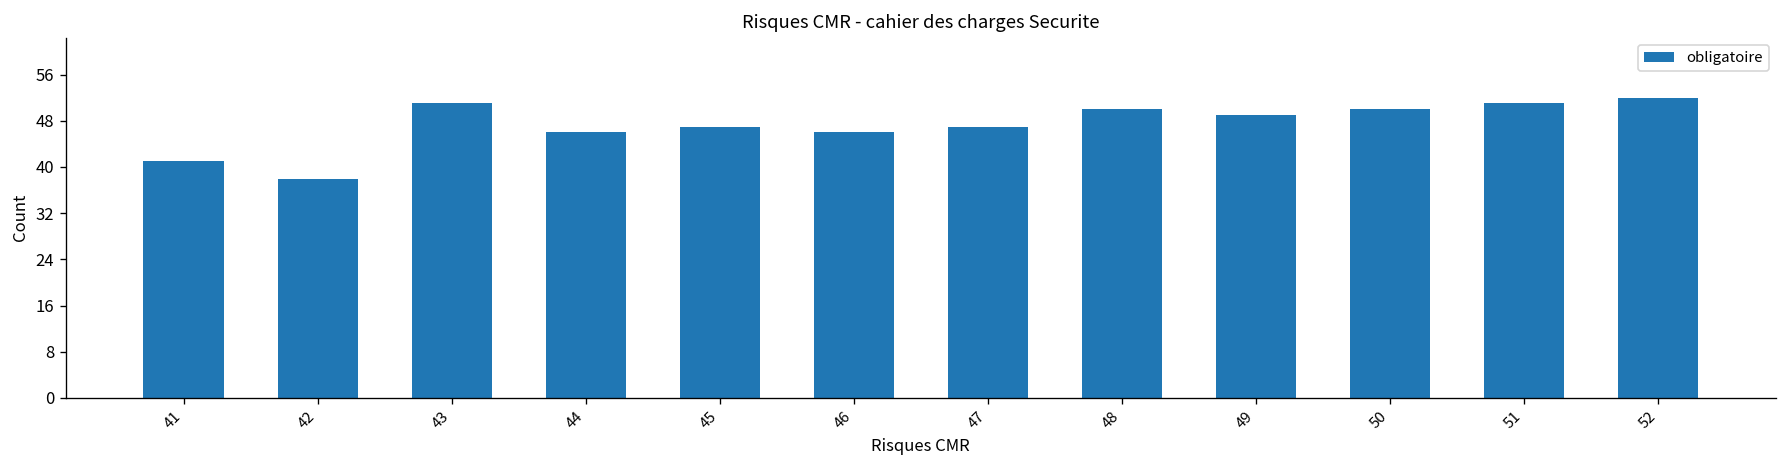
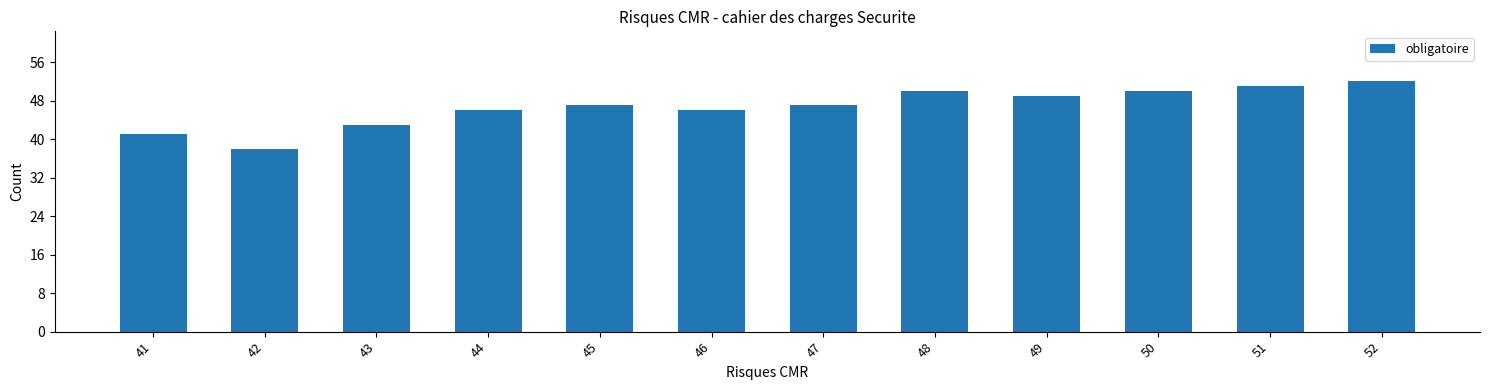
  {
    "41": 41,
    "42": 38,
-   "43": 51,
+   "43": 43,
    "44": 46,
    "45": 47,
    "46": 46,
    "47": 47,
    "48": 50,
    "49": 49,
    "50": 50,
    "51": 51,
    "52": 52
  }
